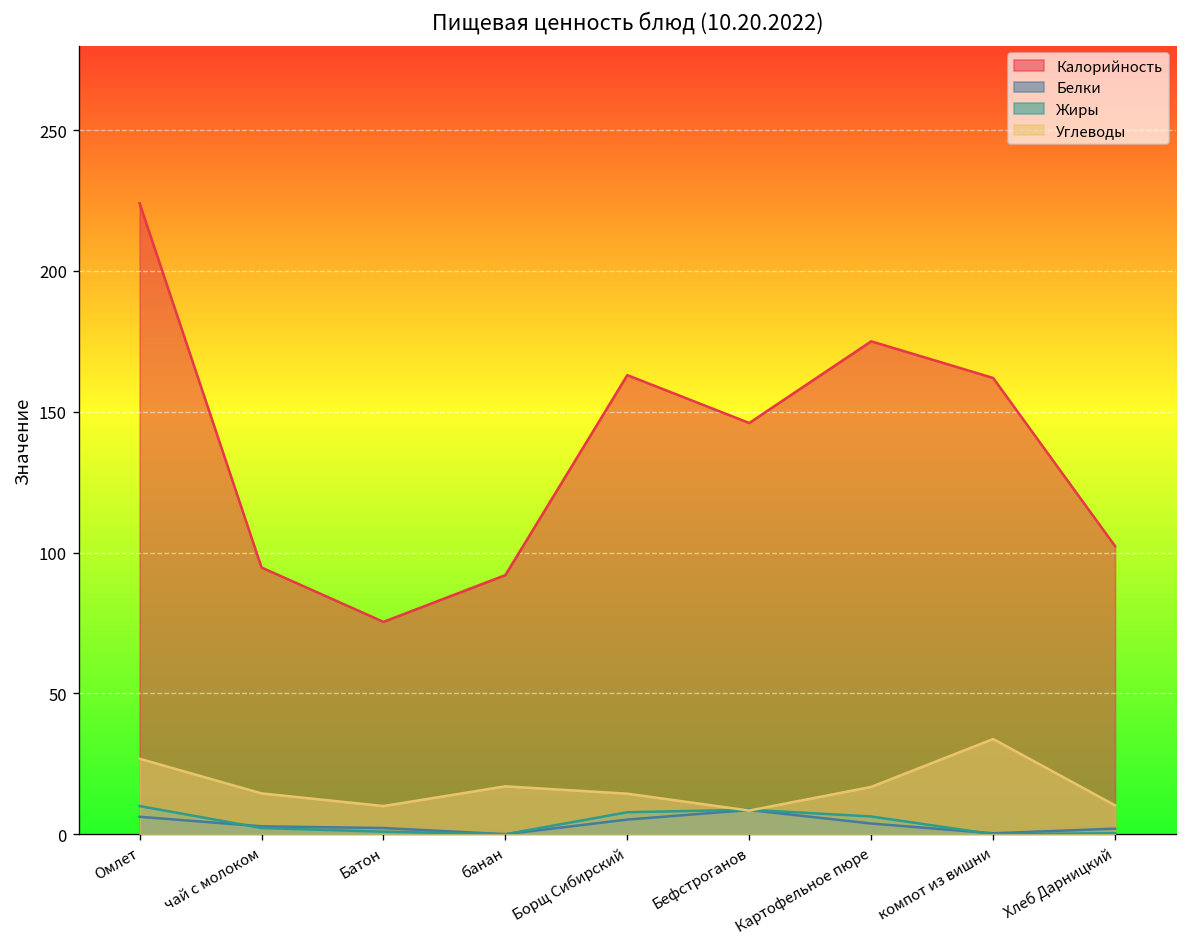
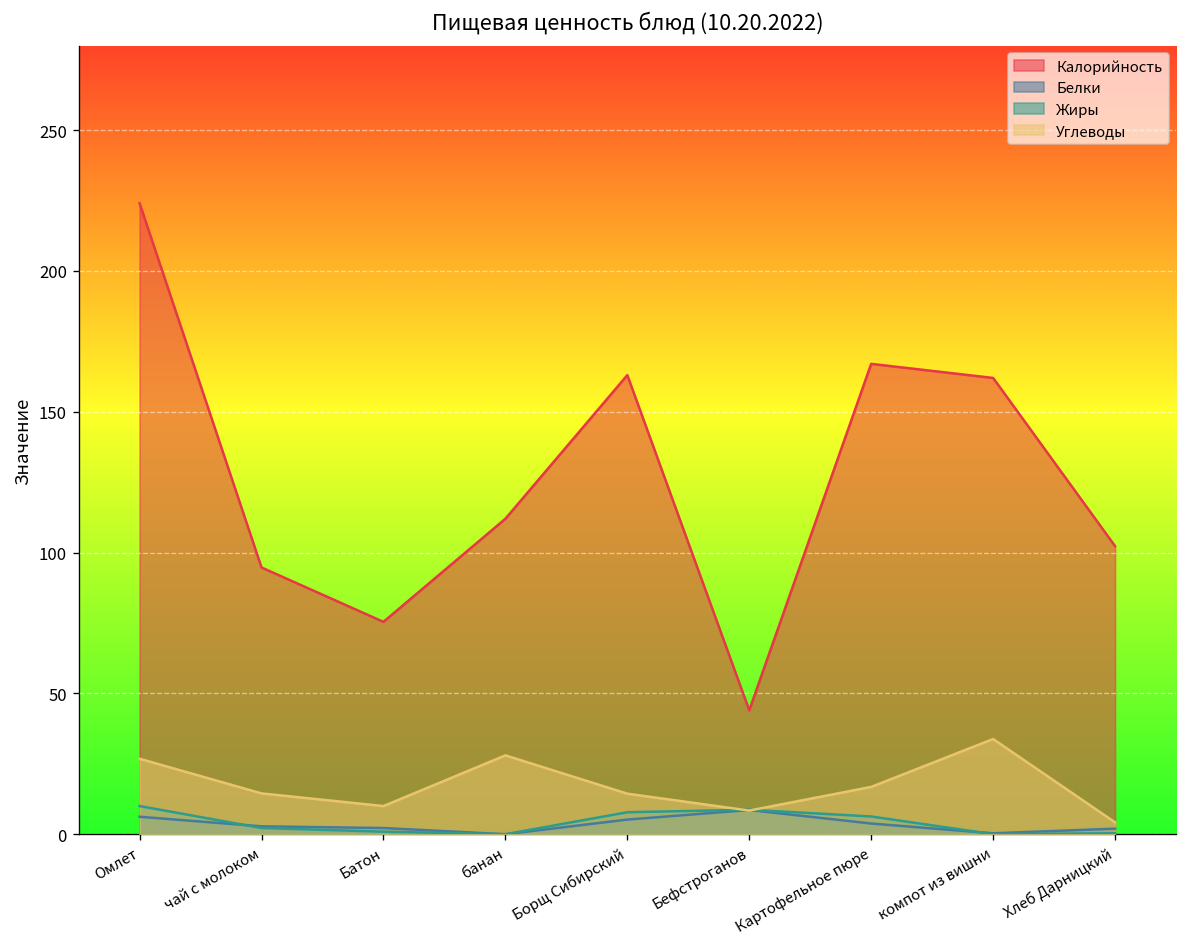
  {
    "Калорийность": {
      "Омлет": 224,
      "чай с молоком": 95,
      "Батон": 75,
-     "банан": 92,
+     "банан": 112,
      "Борщ Сибирский": 163,
-     "Бефстроганов": 146,
-     "Картофельное пюре": 175,
+     "Бефстроганов": 44,
+     "Картофельное пюре": 167,
      "компот из вишни": 162,
      "Хлеб Дарницкий": 102
    },
    "Углеводы": {
      "Омлет": 27,
      "чай с молоком": 15,
      "Батон": 10,
-     "банан": 17,
+     "банан": 28,
      "Борщ Сибирский": 14,
      "Картофельное пюре": 17,
      "компот из вишни": 34,
-     "Хлеб Дарницкий": 10
+     "Хлеб Дарницкий": 4
    }
  }
